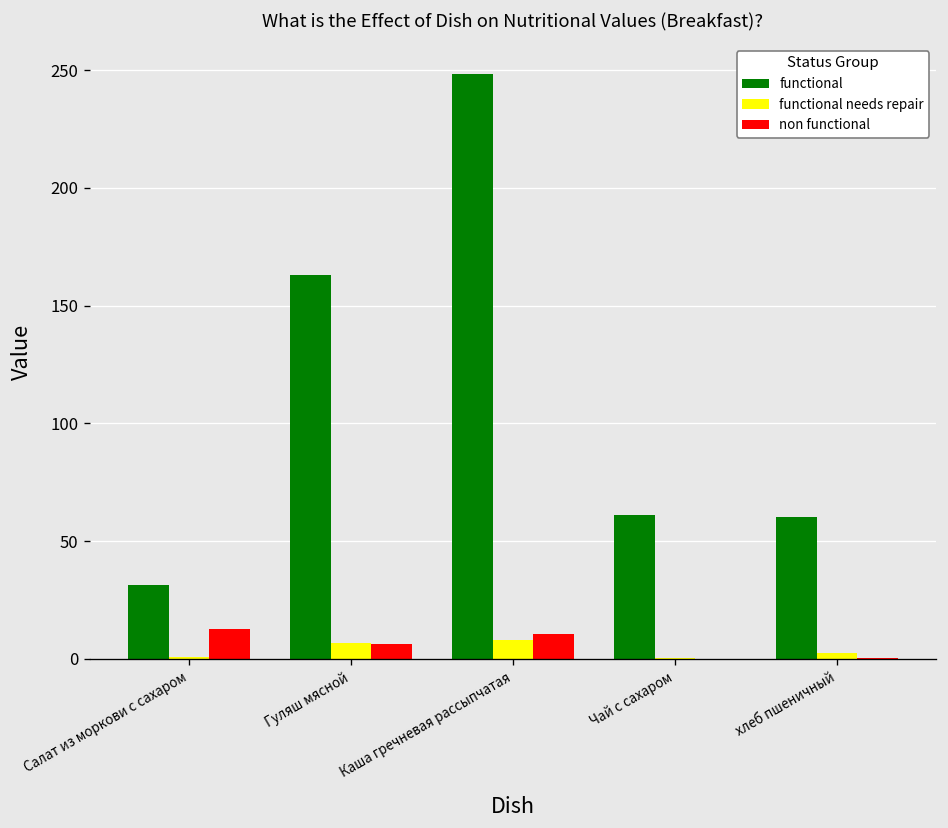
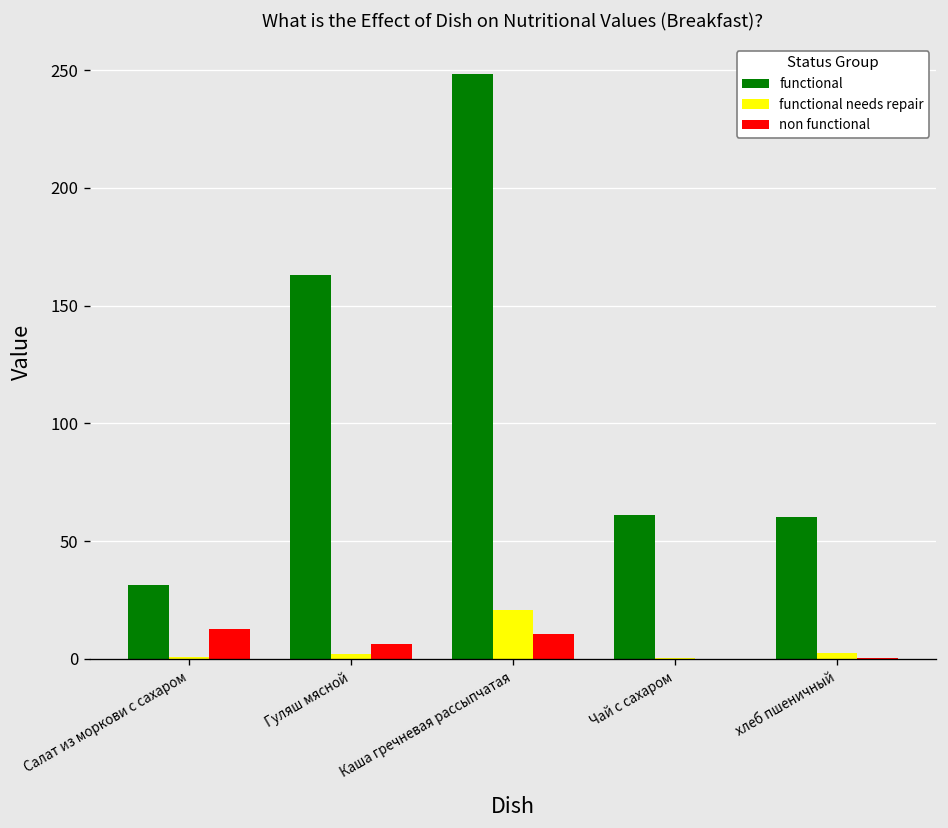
  {
    "functional": {
      "Салат из моркови с сахаром": 31,
      "Гуляш мясной": 163,
      "Каша гречневая рассыпчатая": 249,
      "Чай с сахаром": 61,
      "хлеб пшеничный": 60
    },
    "functional needs repair": {
-     "Гуляш мясной": 7,
-     "Каша гречневая рассыпчатая": 8,
+     "Гуляш мясной": 2,
+     "Каша гречневая рассыпчатая": 21,
      "хлеб пшеничный": 2
    },
    "non functional": {
      "Салат из моркови с сахаром": 13,
      "Гуляш мясной": 6,
      "Каша гречневая рассыпчатая": 11
    }
  }
